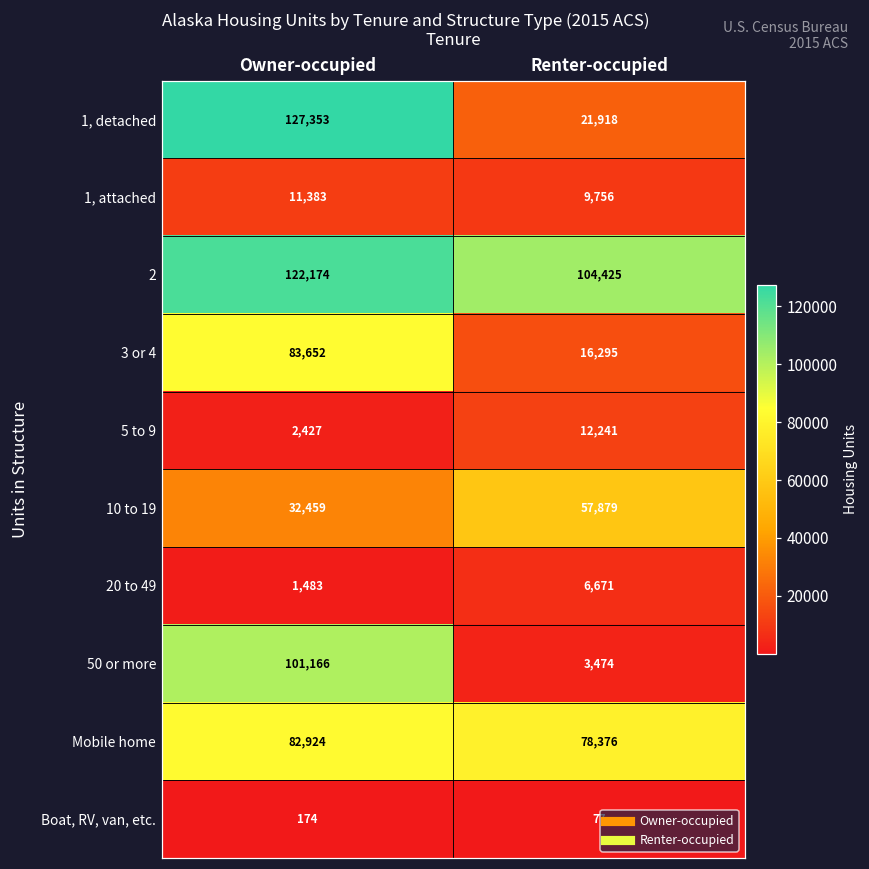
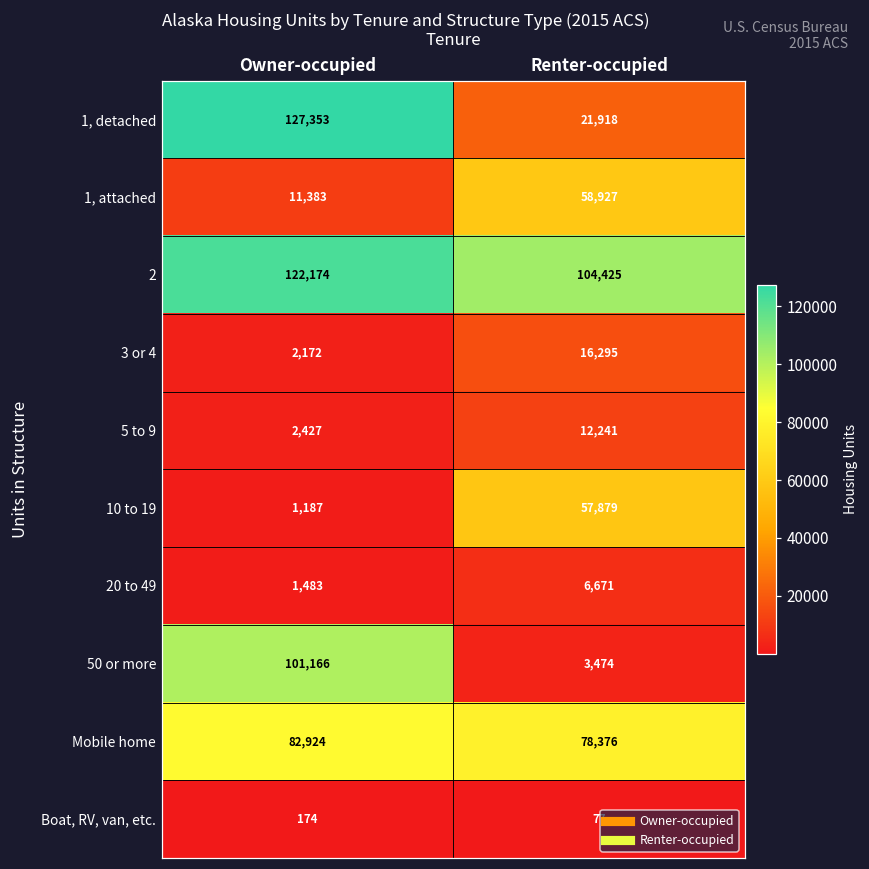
  {
    "1, detached": {
      "Owner-occupied": "127,353",
      "Renter-occupied": "21,918"
    },
    "1, attached": {
      "Owner-occupied": "11,383",
-     "Renter-occupied": "9,756"
+     "Renter-occupied": "58,927"
    },
    "2": {
      "Owner-occupied": "122,174",
      "Renter-occupied": "104,425"
    },
    "3 or 4": {
-     "Owner-occupied": "83,652",
+     "Owner-occupied": "2,172",
      "Renter-occupied": "16,295"
    },
    "5 to 9": {
      "Owner-occupied": "2,427",
      "Renter-occupied": "12,241"
    },
    "10 to 19": {
-     "Owner-occupied": "32,459",
+     "Owner-occupied": "1,187",
      "Renter-occupied": "57,879"
    },
    "20 to 49": {
      "Owner-occupied": "1,483",
      "Renter-occupied": "6,671"
    },
    "50 or more": {
      "Owner-occupied": "101,166",
      "Renter-occupied": "3,474"
    },
    "Mobile home": {
      "Owner-occupied": "82,924",
      "Renter-occupied": "78,376"
    },
    "Boat, RV, van, etc.": {
      "Owner-occupied": "174"
    }
  }
